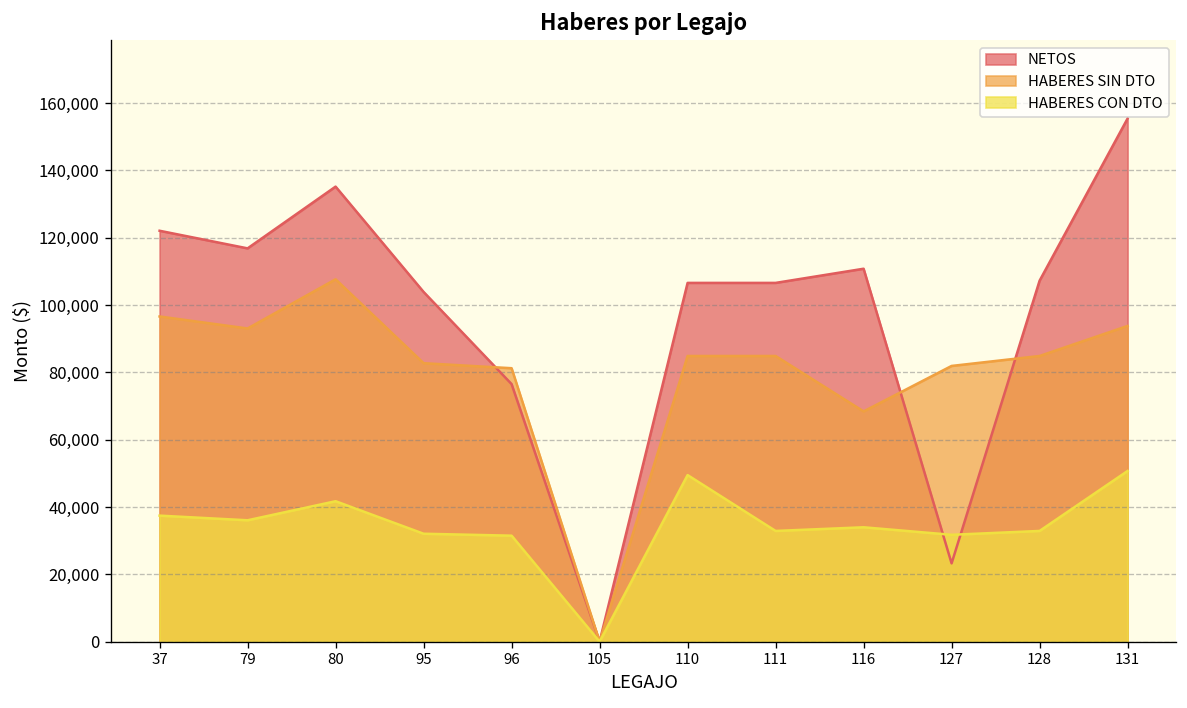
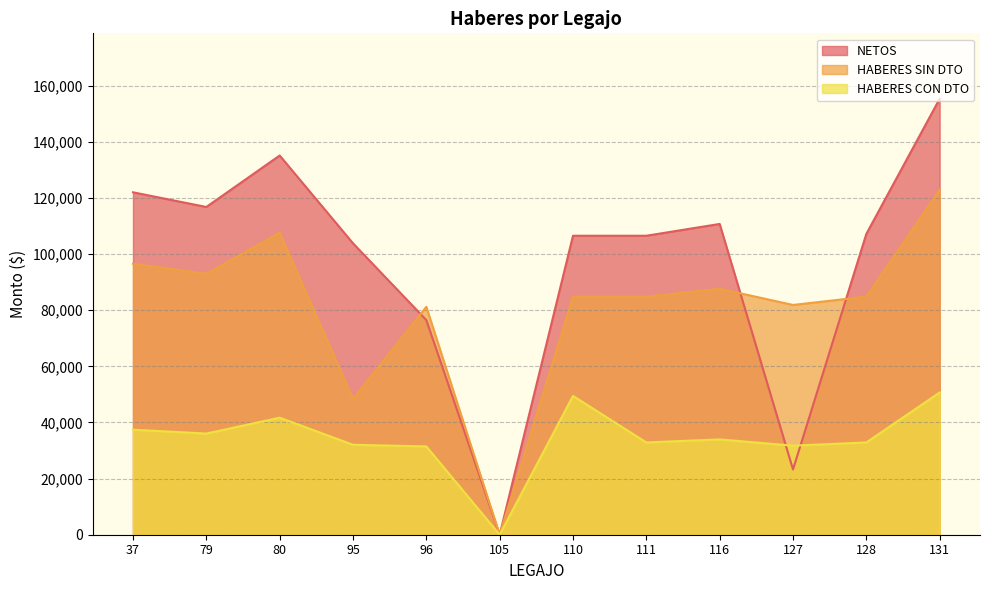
  {
    "NETOS": {
      "37": "122,000",
      "79": "117,000",
      "80": "135,000",
      "95": "104,000",
      "96": "77,000",
      "110": "107,000",
      "111": "107,000",
      "116": "111,000",
      "127": "23,000",
      "128": "107,000"
    },
    "HABERES SIN DTO": {
      "37": "97,000",
      "79": "93,000",
      "80": "108,000",
-     "95": "83,000",
+     "95": "48,000",
      "96": "81,000",
      "110": "85,000",
      "111": "85,000",
-     "116": "68,000",
+     "116": "88,000",
      "127": "82,000",
      "128": "85,000",
-     "131": "94,000"
+     "131": "123,000"
    },
    "HABERES CON DTO": {
      "37": "37,000",
      "79": "36,000",
      "80": "42,000",
      "95": "32,000",
      "96": "31,000",
      "110": "49,000",
      "111": "33,000",
      "116": "34,000",
      "127": "32,000",
      "128": "33,000",
      "131": "51,000"
    }
  }
